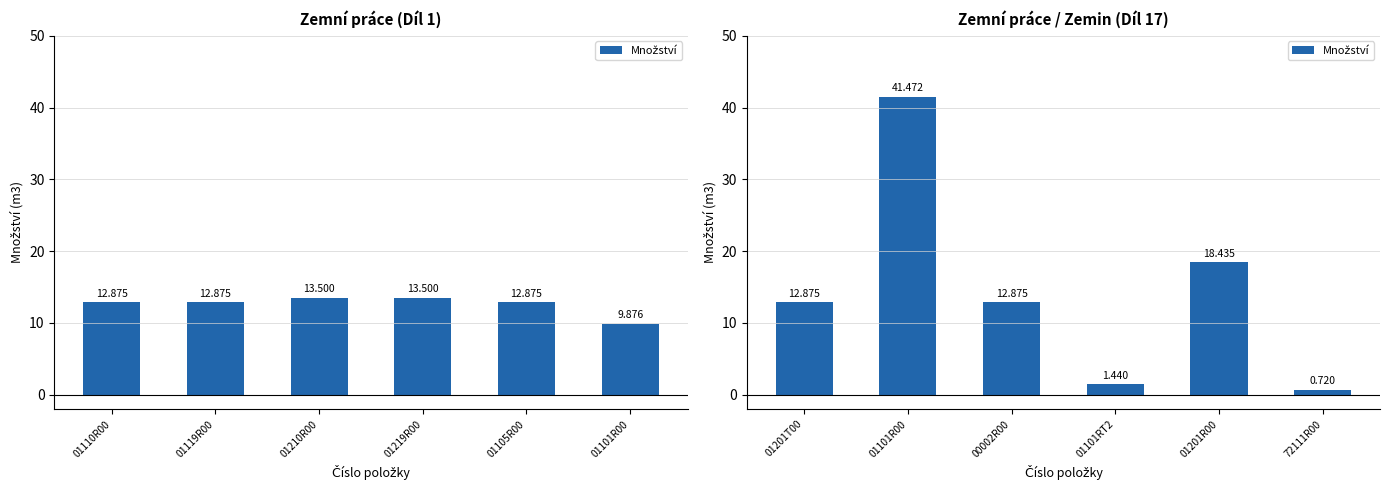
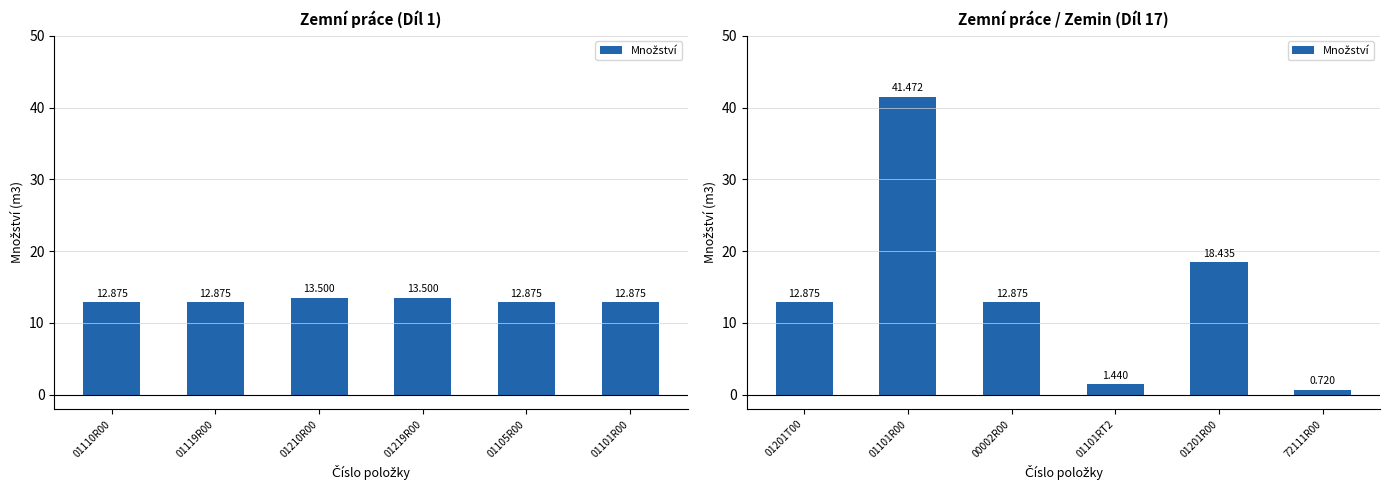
  {
    "Zemní práce (Díl 1)": {
      "01110R00": 12.875,
      "01119R00": 12.875,
      "01210R00": 13.500,
      "01219R00": 13.500,
      "01105R00": 12.875,
-     "01101R00": 9.876
+     "01101R00": 12.875
    },
    "Zemní práce / Zemin (Díl 17)": {
      "01201T00": 12.875,
      "01101R00": 41.472,
      "00002R00": 12.875,
      "01101RT2": 1.440,
      "01201R00": 18.435,
      "72111R00": 0.720
    }
  }
